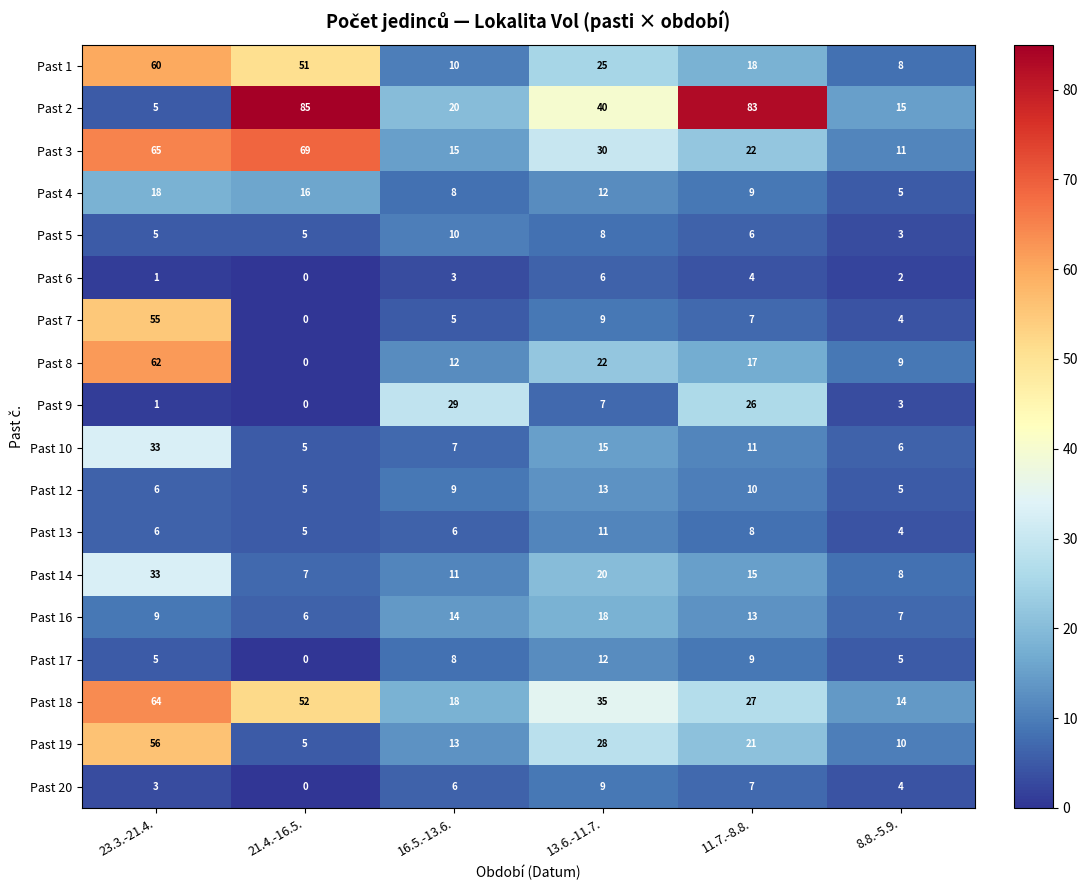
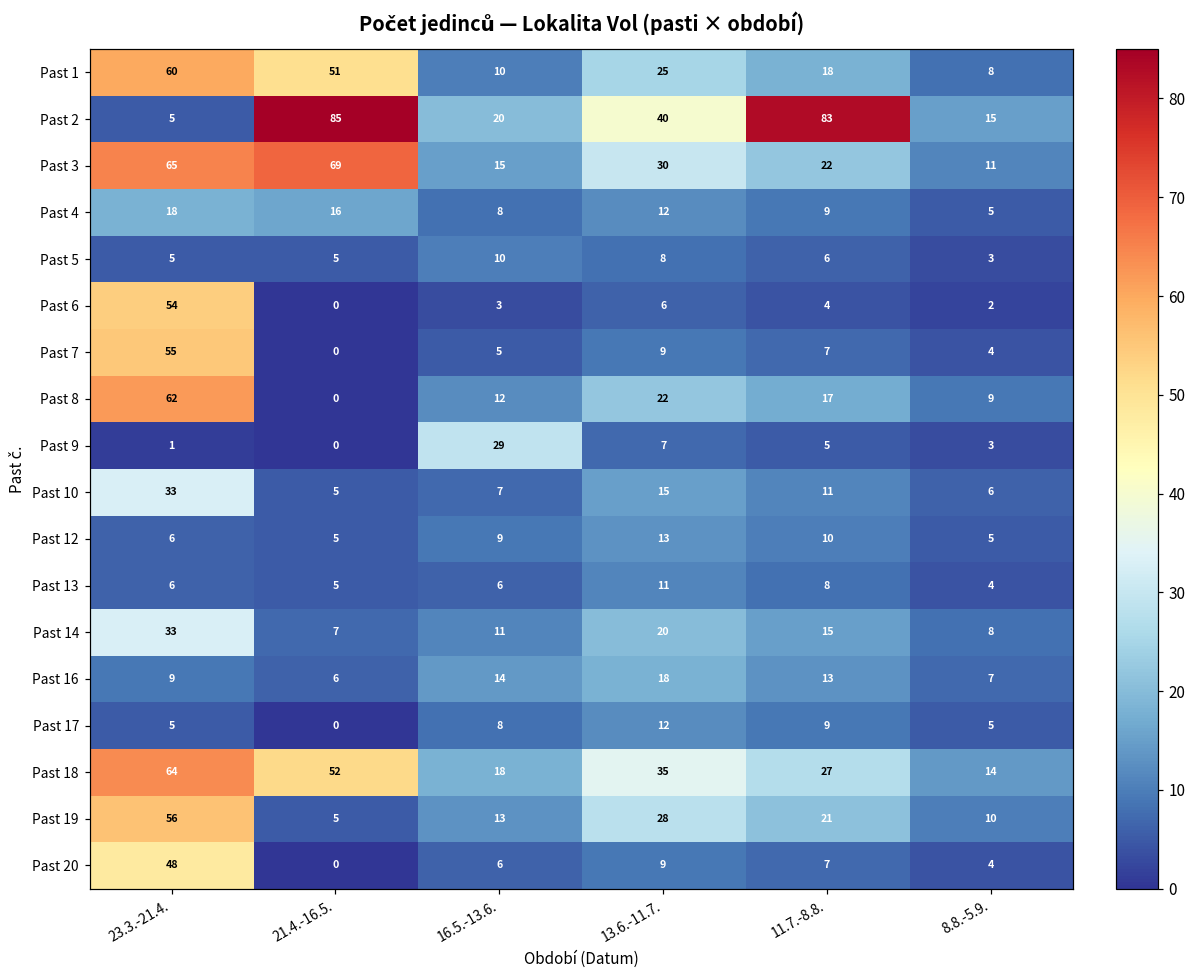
  {
    "Past 1": {
      "23.3.-21.4.": 60,
      "21.4.-16.5.": 51,
      "16.5.-13.6.": 10,
      "13.6.-11.7.": 25,
      "11.7.-8.8.": 18,
      "8.8.-5.9.": 8
    },
    "Past 2": {
      "23.3.-21.4.": 5,
      "21.4.-16.5.": 85,
      "16.5.-13.6.": 20,
      "13.6.-11.7.": 40,
      "11.7.-8.8.": 83,
      "8.8.-5.9.": 15
    },
    "Past 3": {
      "23.3.-21.4.": 65,
      "21.4.-16.5.": 69,
      "16.5.-13.6.": 15,
      "13.6.-11.7.": 30,
      "11.7.-8.8.": 22,
      "8.8.-5.9.": 11
    },
    "Past 4": {
      "23.3.-21.4.": 18,
      "21.4.-16.5.": 16,
      "16.5.-13.6.": 8,
      "13.6.-11.7.": 12,
      "11.7.-8.8.": 9,
      "8.8.-5.9.": 5
    },
    "Past 5": {
      "23.3.-21.4.": 5,
      "21.4.-16.5.": 5,
      "16.5.-13.6.": 10,
      "13.6.-11.7.": 8,
      "11.7.-8.8.": 6,
      "8.8.-5.9.": 3
    },
    "Past 6": {
-     "23.3.-21.4.": 1,
+     "23.3.-21.4.": 54,
      "21.4.-16.5.": 0,
      "16.5.-13.6.": 3,
      "13.6.-11.7.": 6,
      "11.7.-8.8.": 4,
      "8.8.-5.9.": 2
    },
    "Past 7": {
      "23.3.-21.4.": 55,
      "21.4.-16.5.": 0,
      "16.5.-13.6.": 5,
      "13.6.-11.7.": 9,
      "11.7.-8.8.": 7,
      "8.8.-5.9.": 4
    },
    "Past 8": {
      "23.3.-21.4.": 62,
      "21.4.-16.5.": 0,
      "16.5.-13.6.": 12,
      "13.6.-11.7.": 22,
      "11.7.-8.8.": 17,
      "8.8.-5.9.": 9
    },
    "Past 9": {
      "23.3.-21.4.": 1,
      "21.4.-16.5.": 0,
      "16.5.-13.6.": 29,
      "13.6.-11.7.": 7,
-     "11.7.-8.8.": 26,
+     "11.7.-8.8.": 5,
      "8.8.-5.9.": 3
    },
    "Past 10": {
      "23.3.-21.4.": 33,
      "21.4.-16.5.": 5,
      "16.5.-13.6.": 7,
      "13.6.-11.7.": 15,
      "11.7.-8.8.": 11,
      "8.8.-5.9.": 6
    },
    "Past 12": {
      "23.3.-21.4.": 6,
      "21.4.-16.5.": 5,
      "16.5.-13.6.": 9,
      "13.6.-11.7.": 13,
      "11.7.-8.8.": 10,
      "8.8.-5.9.": 5
    },
    "Past 13": {
      "23.3.-21.4.": 6,
      "21.4.-16.5.": 5,
      "16.5.-13.6.": 6,
      "13.6.-11.7.": 11,
      "11.7.-8.8.": 8,
      "8.8.-5.9.": 4
    },
    "Past 14": {
      "23.3.-21.4.": 33,
      "21.4.-16.5.": 7,
      "16.5.-13.6.": 11,
      "13.6.-11.7.": 20,
      "11.7.-8.8.": 15,
      "8.8.-5.9.": 8
    },
    "Past 16": {
      "23.3.-21.4.": 9,
      "21.4.-16.5.": 6,
      "16.5.-13.6.": 14,
      "13.6.-11.7.": 18,
      "11.7.-8.8.": 13,
      "8.8.-5.9.": 7
    },
    "Past 17": {
      "23.3.-21.4.": 5,
      "21.4.-16.5.": 0,
      "16.5.-13.6.": 8,
      "13.6.-11.7.": 12,
      "11.7.-8.8.": 9,
      "8.8.-5.9.": 5
    },
    "Past 18": {
      "23.3.-21.4.": 64,
      "21.4.-16.5.": 52,
      "16.5.-13.6.": 18,
      "13.6.-11.7.": 35,
      "11.7.-8.8.": 27,
      "8.8.-5.9.": 14
    },
    "Past 19": {
      "23.3.-21.4.": 56,
      "21.4.-16.5.": 5,
      "16.5.-13.6.": 13,
      "13.6.-11.7.": 28,
      "11.7.-8.8.": 21,
      "8.8.-5.9.": 10
    },
    "Past 20": {
-     "23.3.-21.4.": 3,
+     "23.3.-21.4.": 48,
      "21.4.-16.5.": 0,
      "16.5.-13.6.": 6,
      "13.6.-11.7.": 9,
      "11.7.-8.8.": 7,
      "8.8.-5.9.": 4
    }
  }
